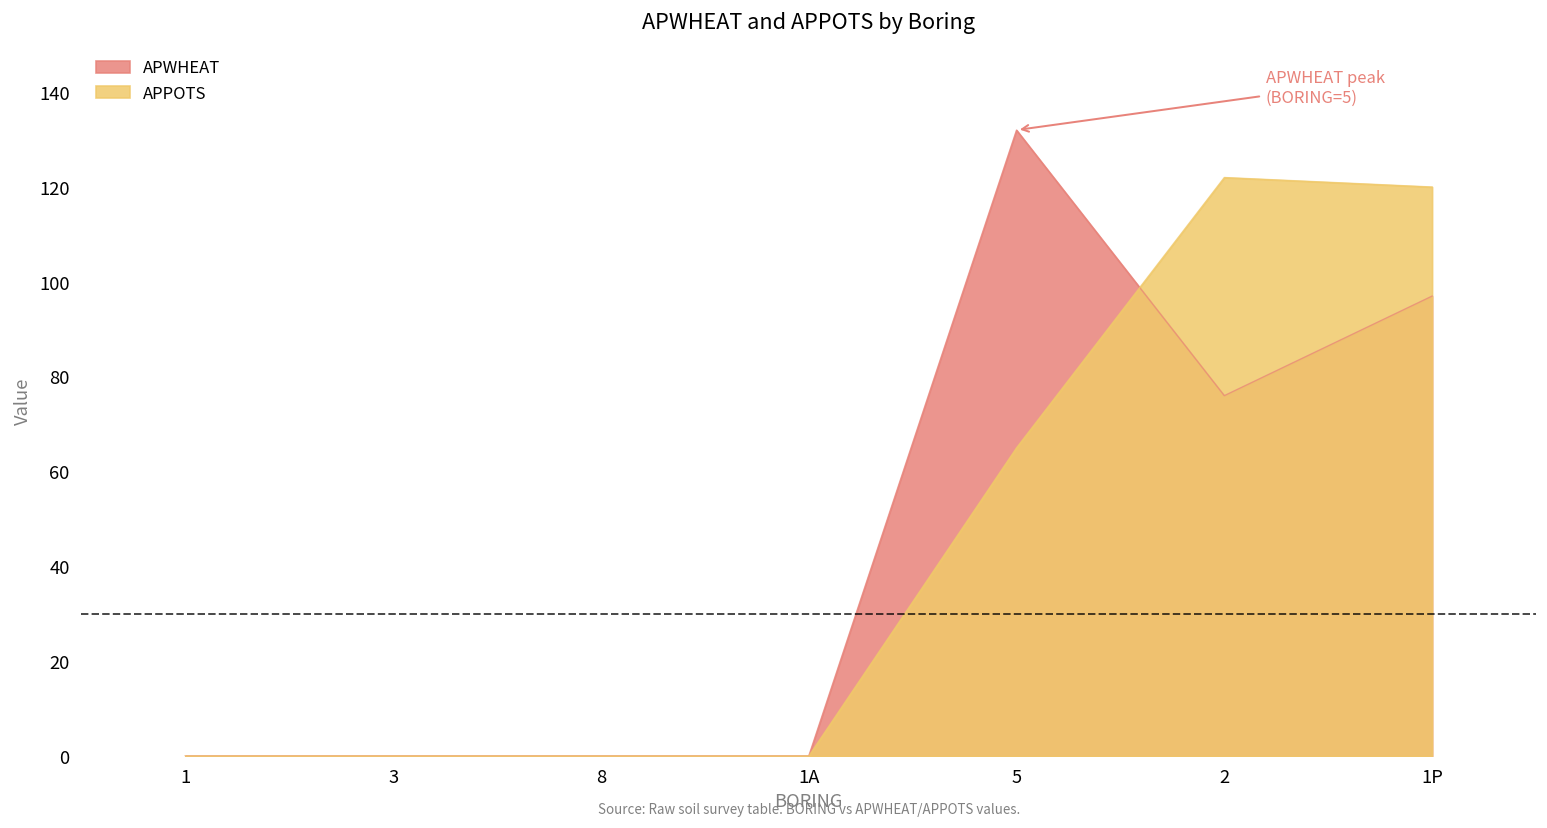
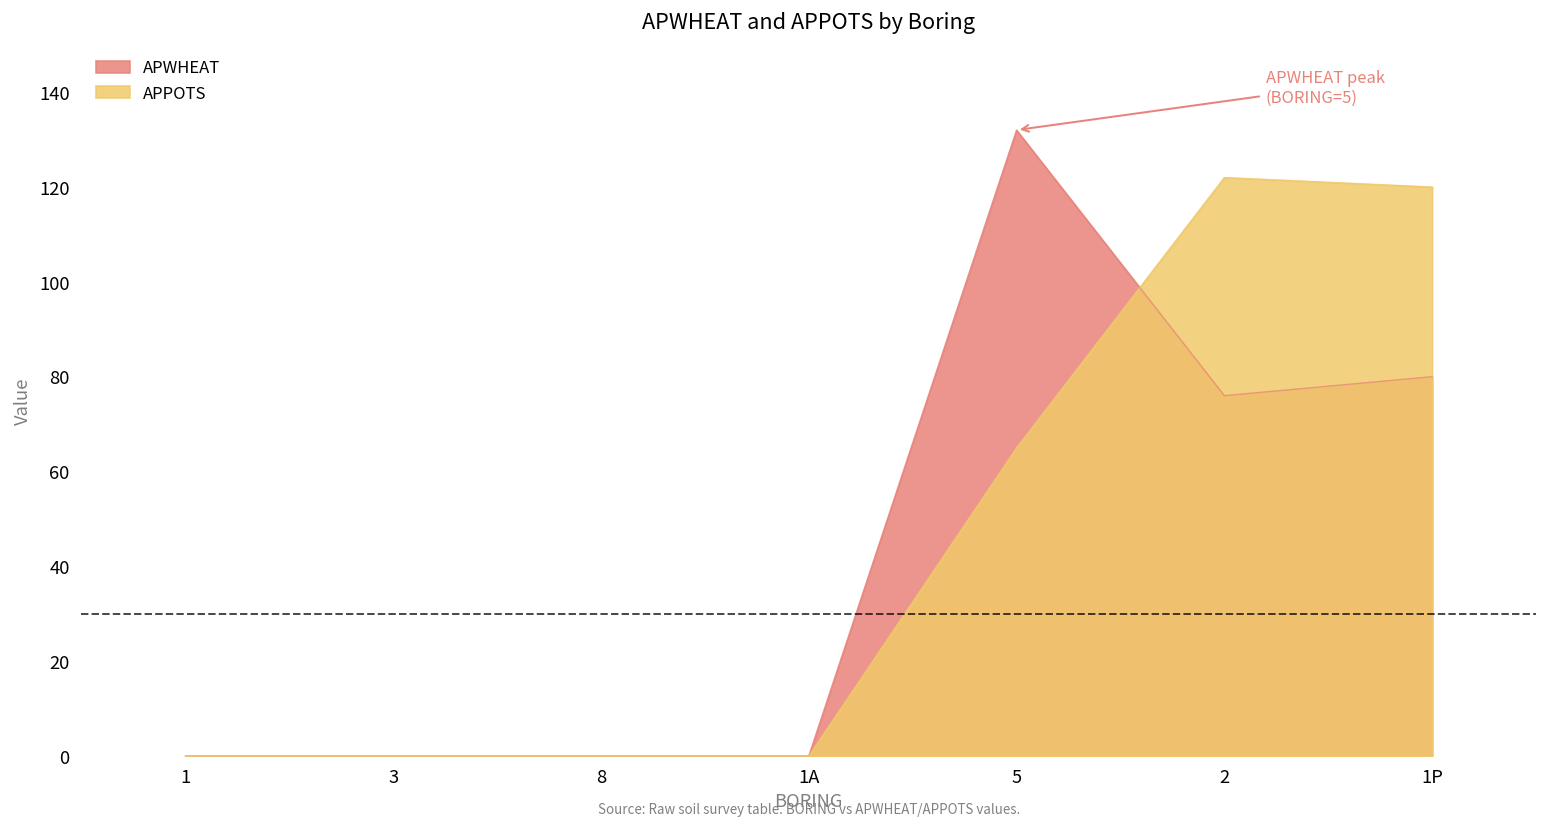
  {
    "APWHEAT": {
      "2": 76,
-     "1P": 97
+     "1P": 80
    },
    "APPOTS": {
      "5": 65,
      "2": 122,
      "1P": 120
    }
  }
